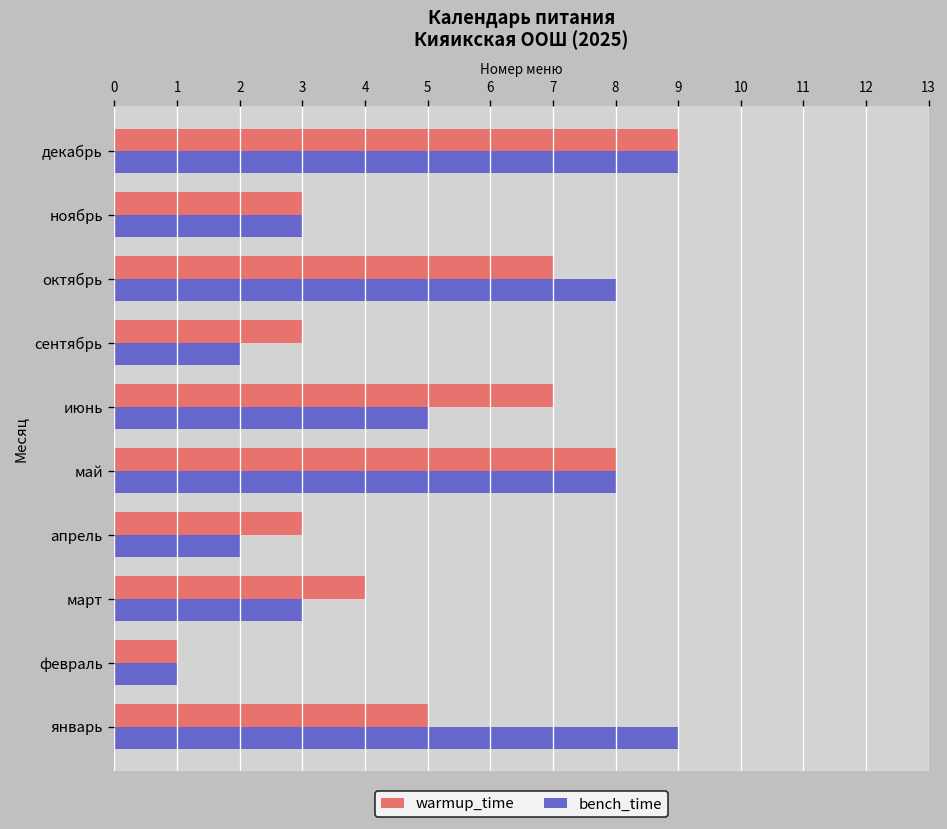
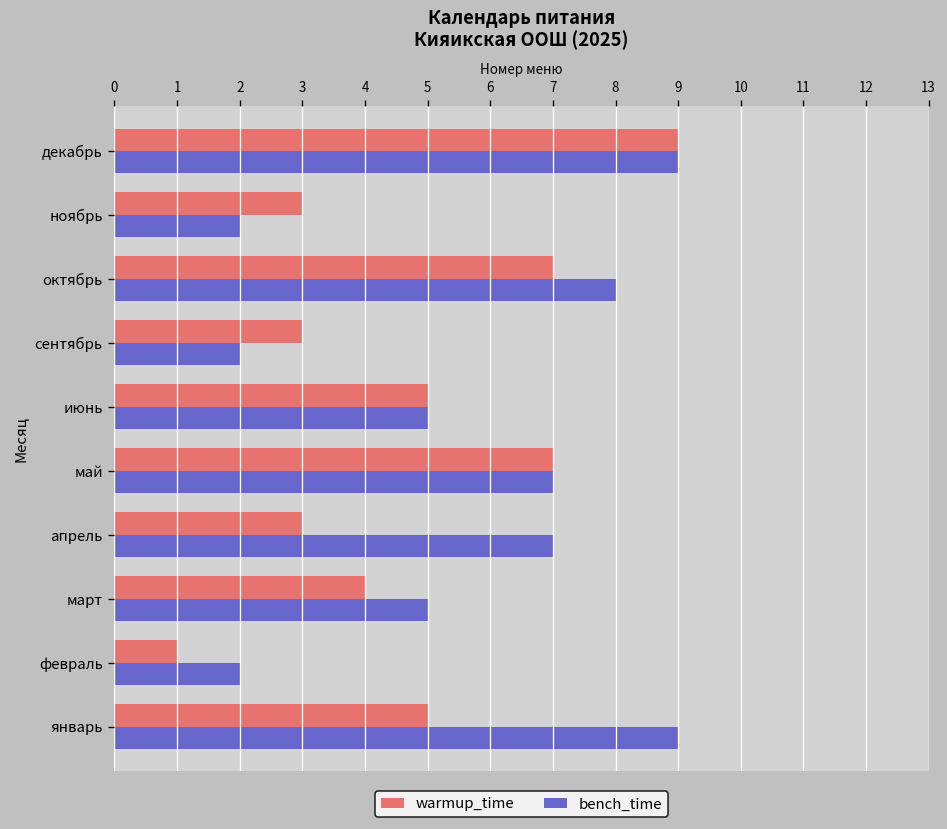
  {
    "warmup_time": {
      "декабрь": 9,
      "ноябрь": 3,
      "октябрь": 7,
      "сентябрь": 3,
-     "июнь": 7,
-     "май": 8,
+     "июнь": 5,
+     "май": 7,
      "апрель": 3,
      "март": 4,
      "февраль": 1,
      "январь": 5
    },
    "bench_time": {
      "декабрь": 9,
-     "ноябрь": 3,
+     "ноябрь": 2,
      "октябрь": 8,
      "сентябрь": 2,
      "июнь": 5,
-     "май": 8,
-     "апрель": 2,
-     "март": 3,
-     "февраль": 1,
+     "май": 7,
+     "апрель": 7,
+     "март": 5,
+     "февраль": 2,
      "январь": 9
    }
  }
